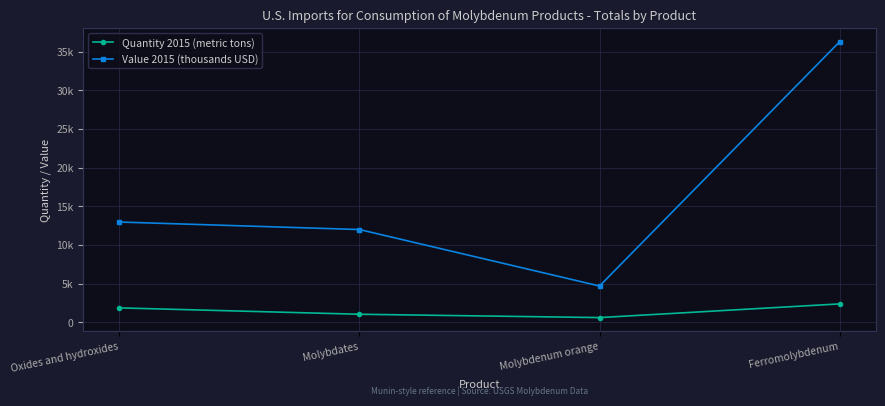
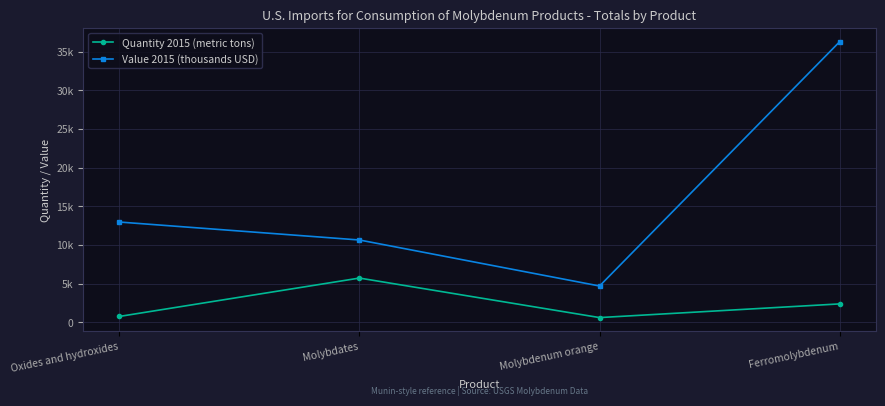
  {
    "Quantity 2015 (metric tons)": {
-     "Oxides and hydroxides": 2000,
-     "Molybdates": 1000,
+     "Oxides and hydroxides": 1000,
+     "Molybdates": 6000,
      "Molybdenum orange": 1000,
      "Ferromolybdenum": 2000
    },
    "Value 2015 (thousands USD)": {
      "Oxides and hydroxides": 13000,
-     "Molybdates": 12000,
+     "Molybdates": 11000,
      "Molybdenum orange": 5000,
      "Ferromolybdenum": 36000
    }
  }
